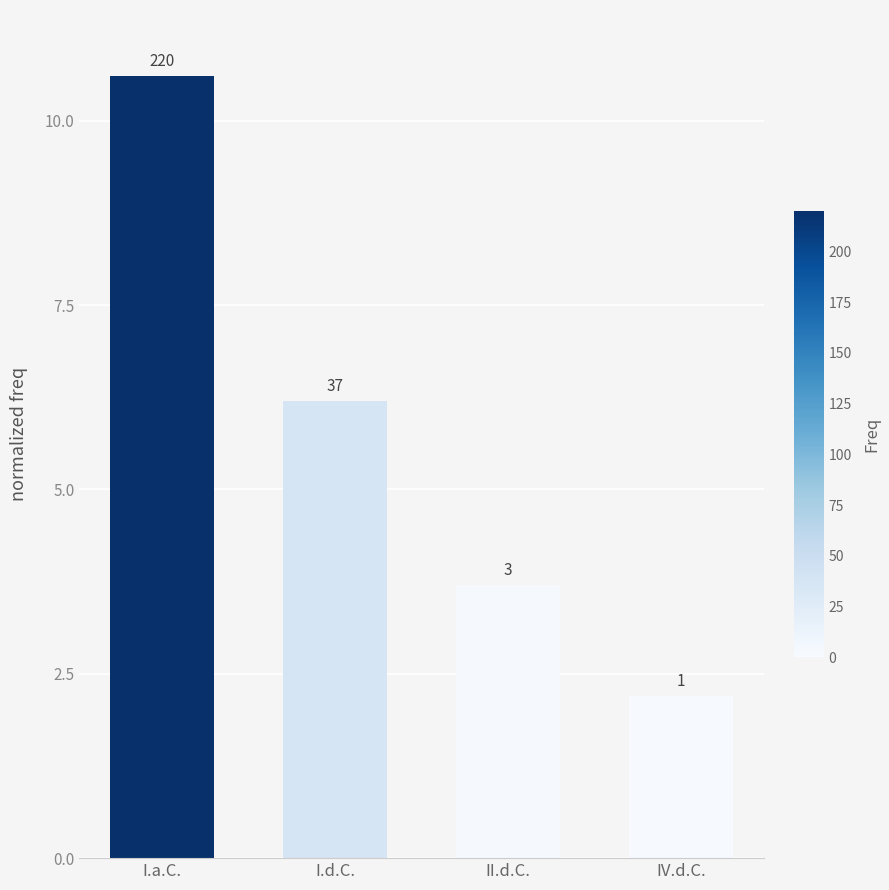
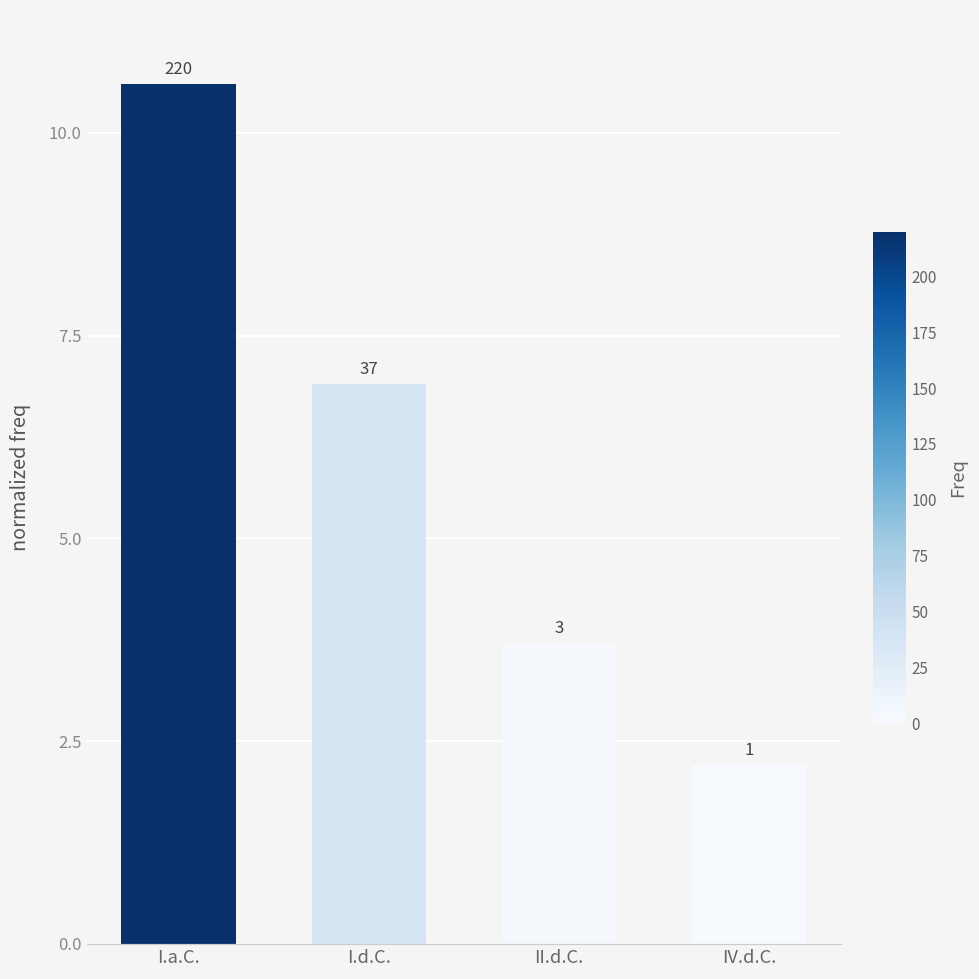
  {
-   "I.d.C.": 6.2
+   "I.d.C.": 6.9
  }
